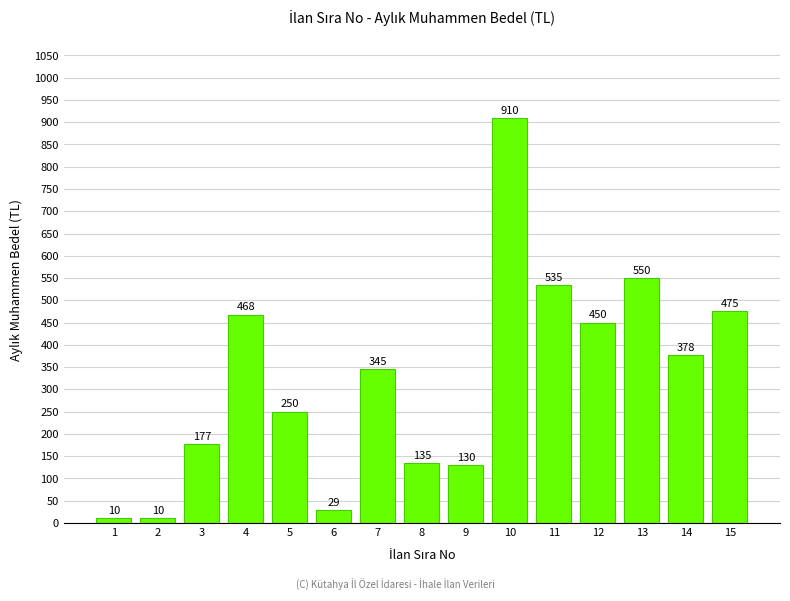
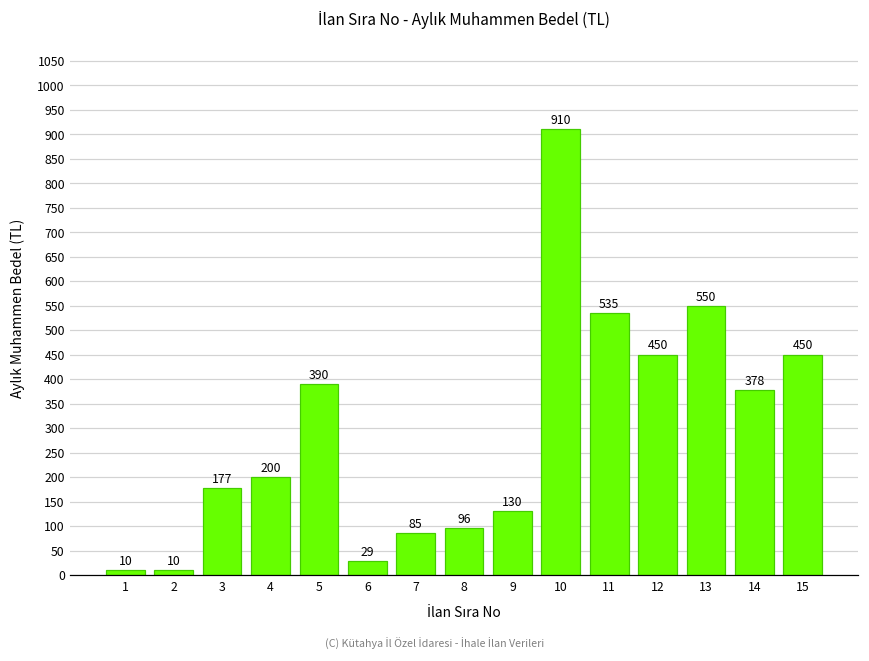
  {
    "1": 10,
    "2": 10,
    "3": 177,
-   "4": 468,
-   "5": 250,
+   "4": 200,
+   "5": 390,
    "6": 29,
-   "7": 345,
-   "8": 135,
+   "7": 85,
+   "8": 96,
    "9": 130,
    "10": 910,
    "11": 535,
    "12": 450,
    "13": 550,
    "14": 378,
-   "15": 475
+   "15": 450
  }
